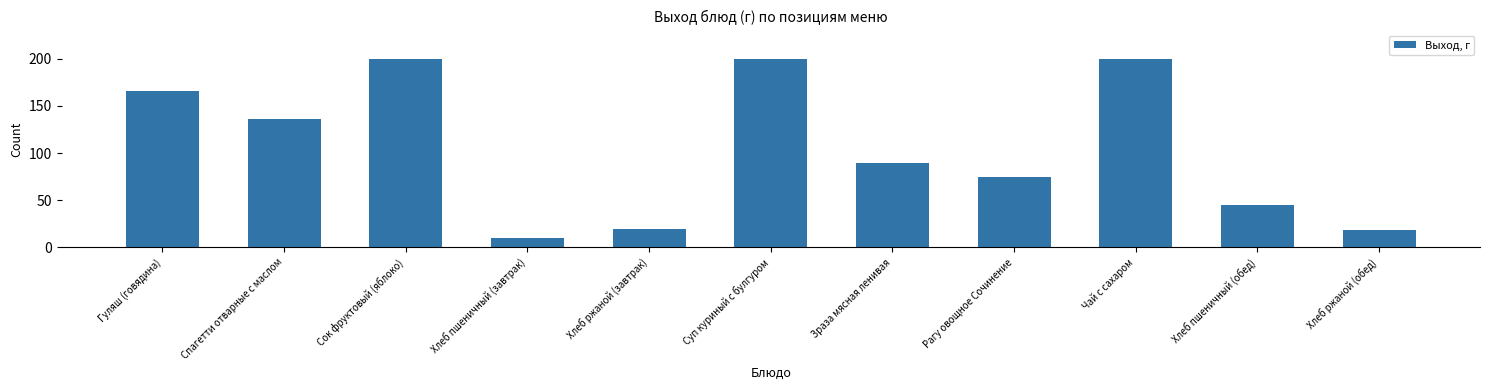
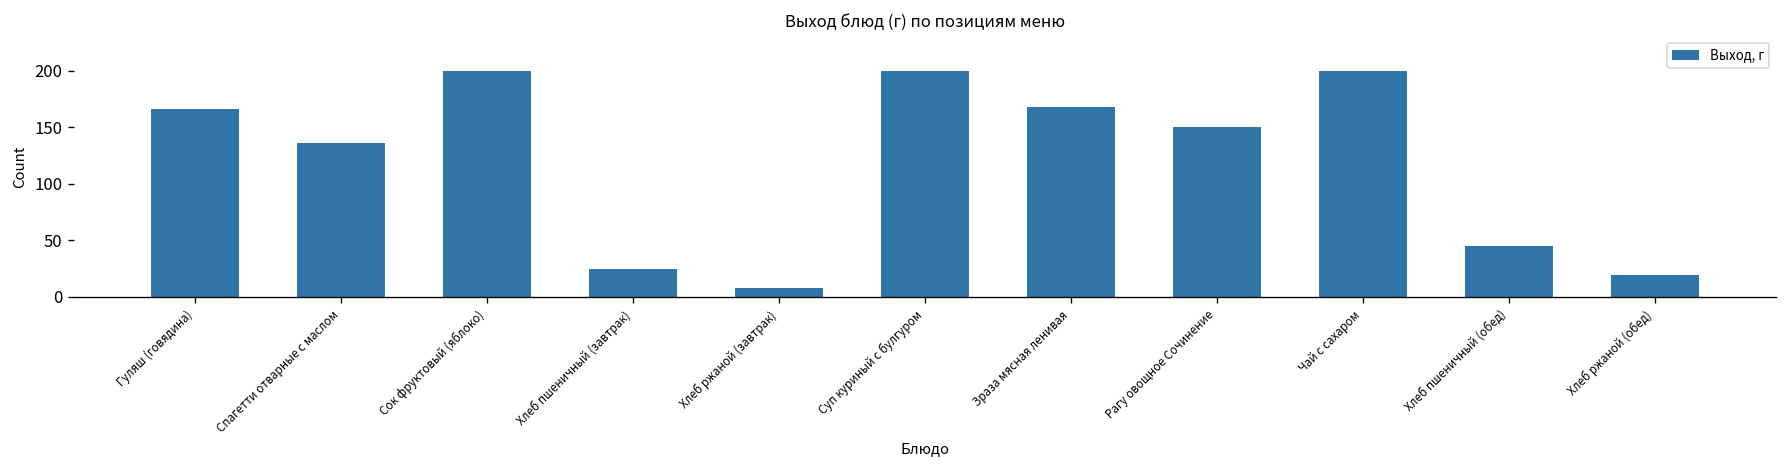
  {
    "Гуляш (говядина)": 170,
    "Спагетти отварные с маслом": 140,
    "Сок фруктовый (яблоко)": 200,
-   "Хлеб пшеничный (завтрак)": 10,
-   "Хлеб ржаной (завтрак)": 20,
+   "Хлеб пшеничный (завтрак)": 30,
+   "Хлеб ржаной (завтрак)": 10,
    "Суп куриный с булгуром": 200,
-   "Зраза мясная ленивая": 90,
-   "Рагу овощное Сочинение": 80,
+   "Зраза мясная ленивая": 170,
+   "Рагу овощное Сочинение": 150,
    "Чай с сахаром": 200,
    "Хлеб пшеничный (обед)": 50,
    "Хлеб ржаной (обед)": 20
  }
